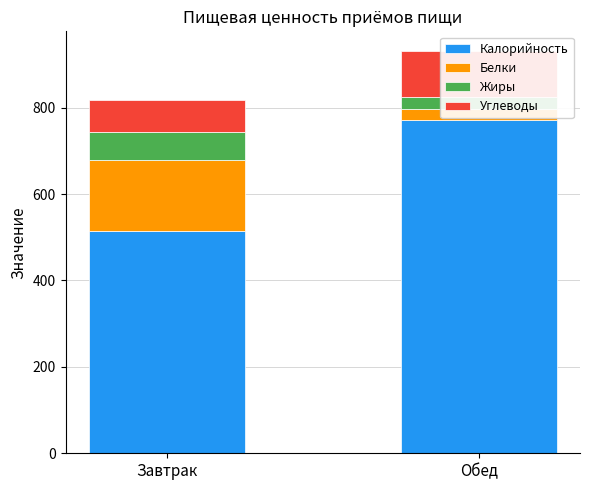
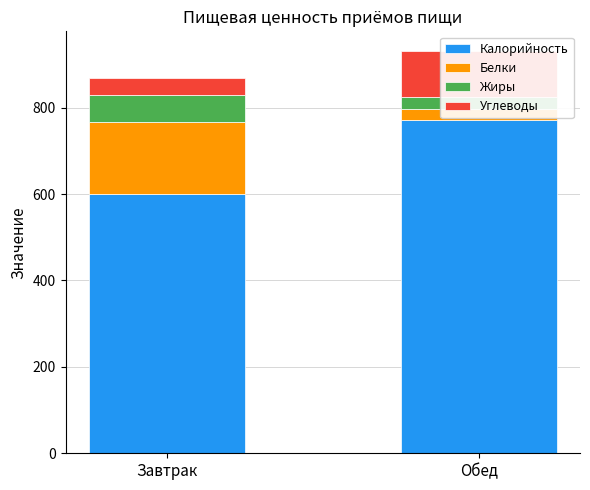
  {
    "Калорийность": {
-     "Завтрак": 510,
+     "Завтрак": 600,
      "Обед": 770
    },
    "Белки": {
      "Завтрак": 170
    },
    "Жиры": {
      "Завтрак": 60
    },
    "Углеводы": {
-     "Завтрак": 70
+     "Завтрак": 40
    }
  }
